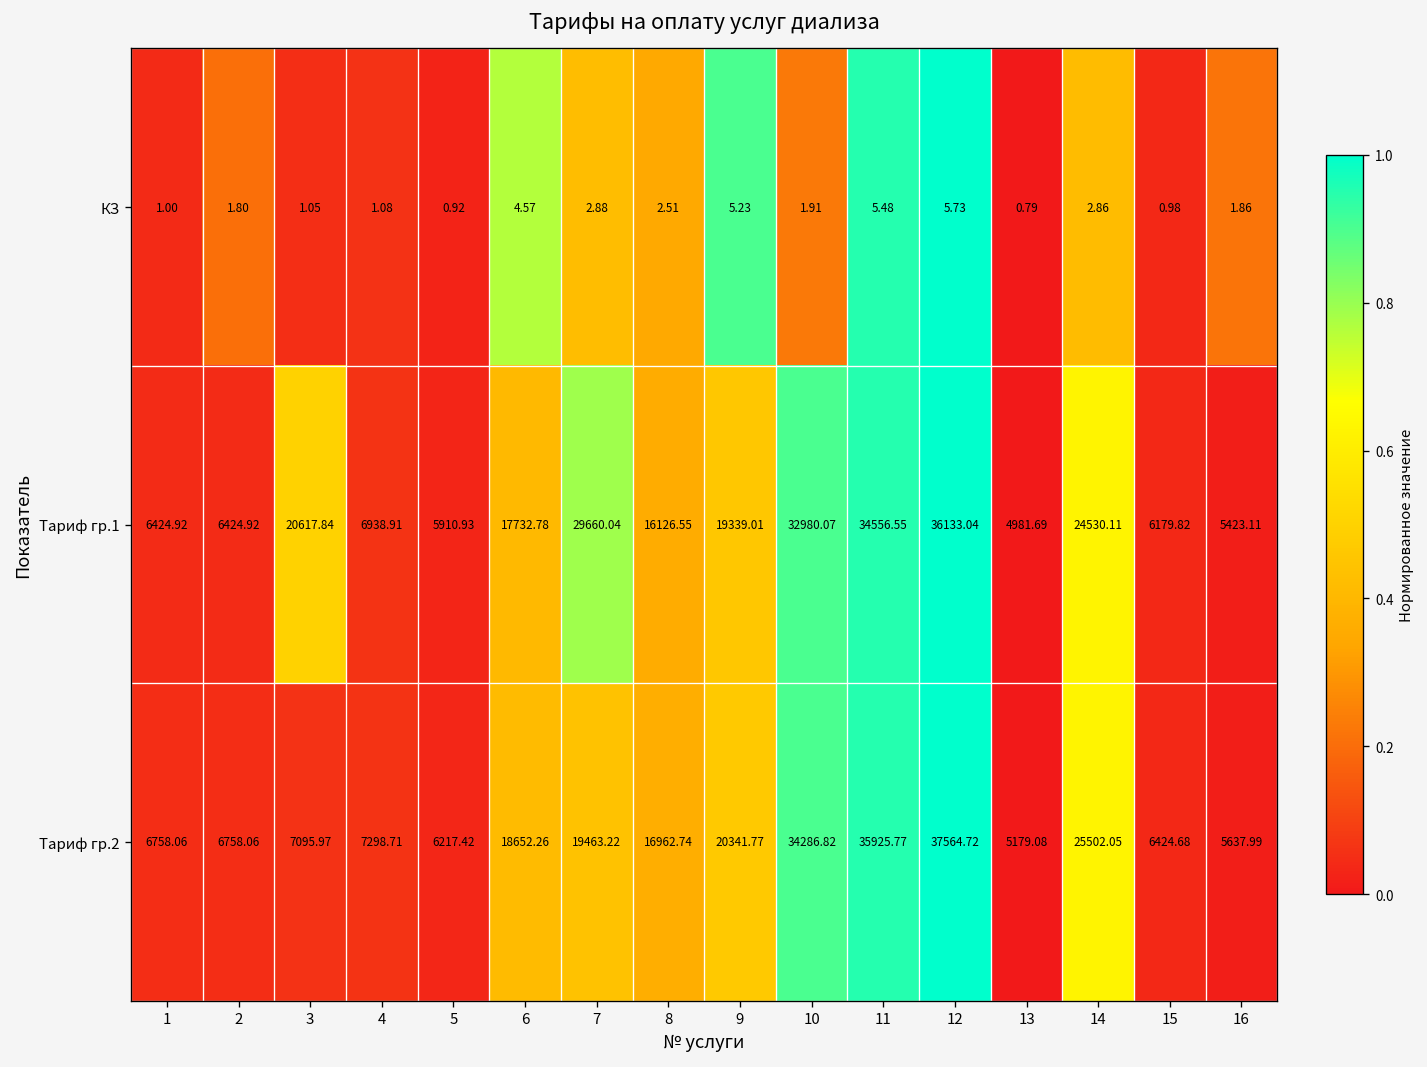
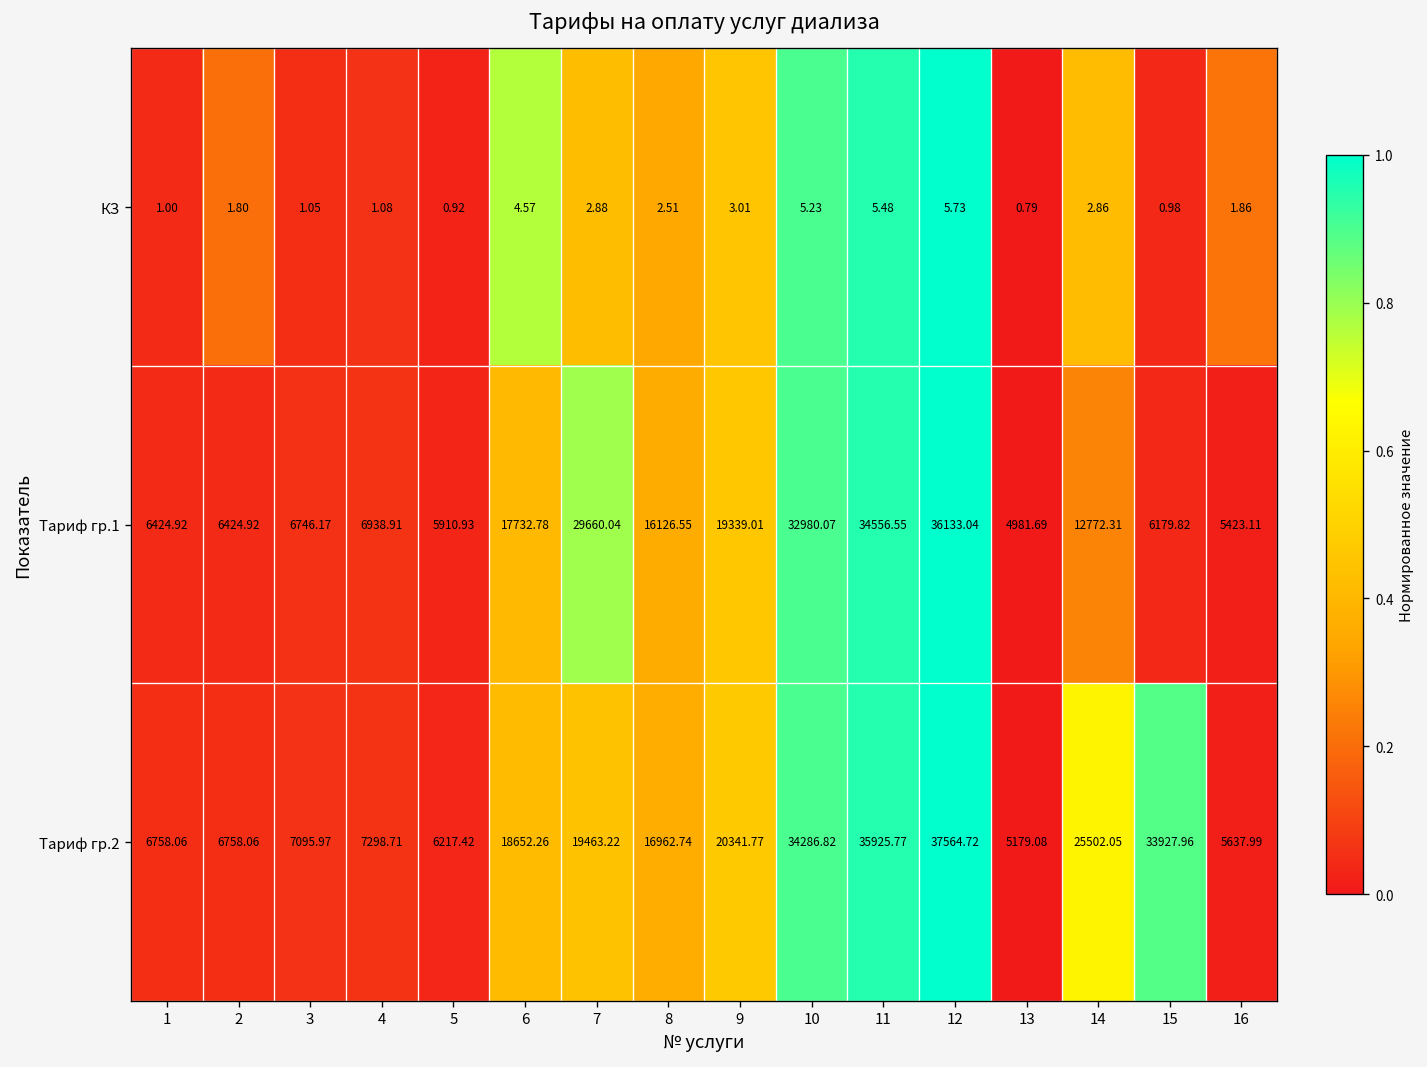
  {
    "КЗ": {
      "1": 1.00,
      "2": 1.80,
      "3": 1.05,
      "4": 1.08,
      "5": 0.92,
      "6": 4.57,
      "7": 2.88,
      "8": 2.51,
-     "9": 5.23,
-     "10": 1.91,
+     "9": 3.01,
+     "10": 5.23,
      "11": 5.48,
      "12": 5.73,
      "13": 0.79,
      "14": 2.86,
      "15": 0.98,
      "16": 1.86
    },
    "Тариф гр.1": {
      "1": 6424.92,
      "2": 6424.92,
-     "3": 20617.84,
+     "3": 6746.17,
      "4": 6938.91,
      "5": 5910.93,
      "6": 17732.78,
      "7": 29660.04,
      "8": 16126.55,
      "9": 19339.01,
      "10": 32980.07,
      "11": 34556.55,
      "12": 36133.04,
      "13": 4981.69,
-     "14": 24530.11,
+     "14": 12772.31,
      "15": 6179.82,
      "16": 5423.11
    },
    "Тариф гр.2": {
      "1": 6758.06,
      "2": 6758.06,
      "3": 7095.97,
      "4": 7298.71,
      "5": 6217.42,
      "6": 18652.26,
      "7": 19463.22,
      "8": 16962.74,
      "9": 20341.77,
      "10": 34286.82,
      "11": 35925.77,
      "12": 37564.72,
      "13": 5179.08,
      "14": 25502.05,
-     "15": 6424.68,
+     "15": 33927.96,
      "16": 5637.99
    }
  }
